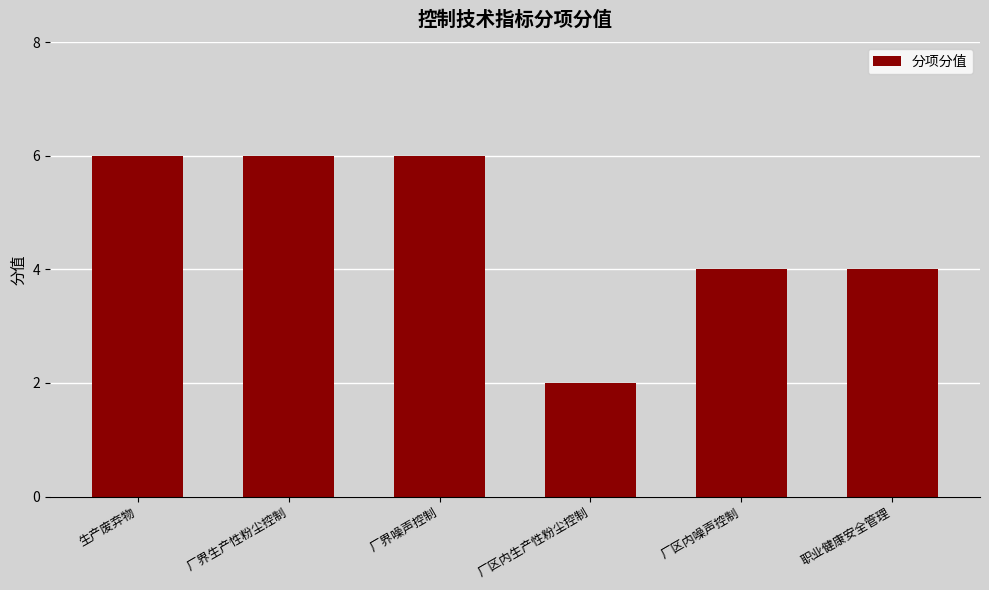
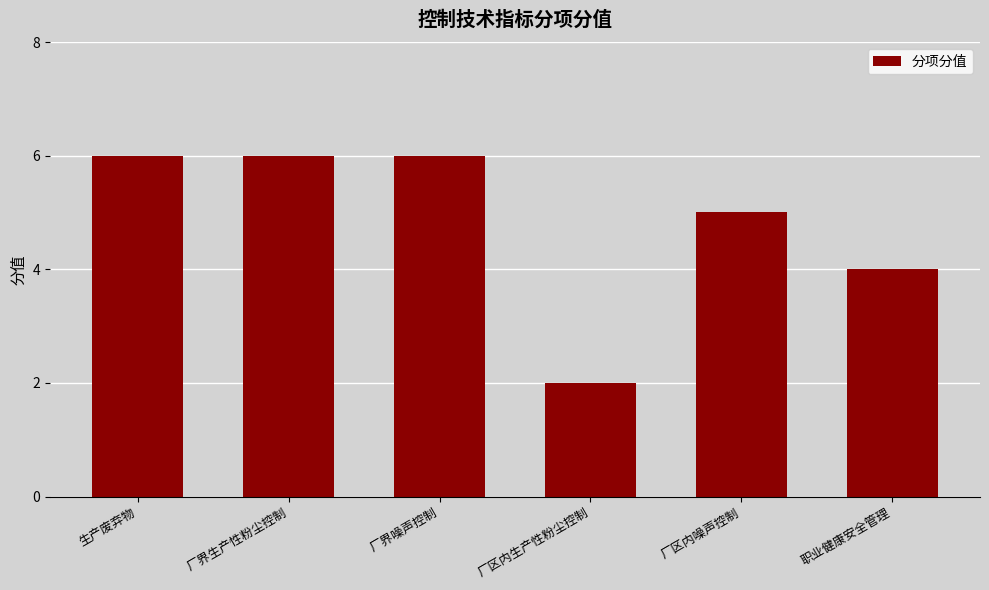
  {
    "生产废弃物": 6,
    "厂界生产性粉尘控制": 6,
    "厂界噪声控制": 6,
    "厂区内生产性粉尘控制": 2,
-   "厂区内噪声控制": 4,
+   "厂区内噪声控制": 5,
    "职业健康安全管理": 4
  }
